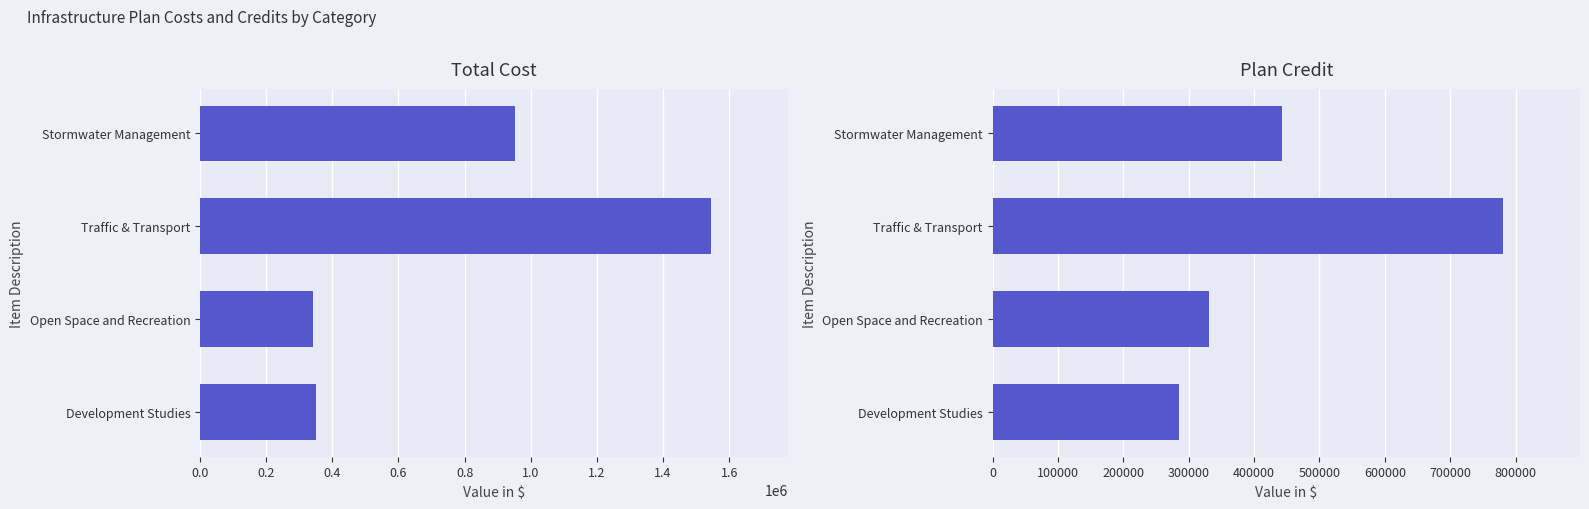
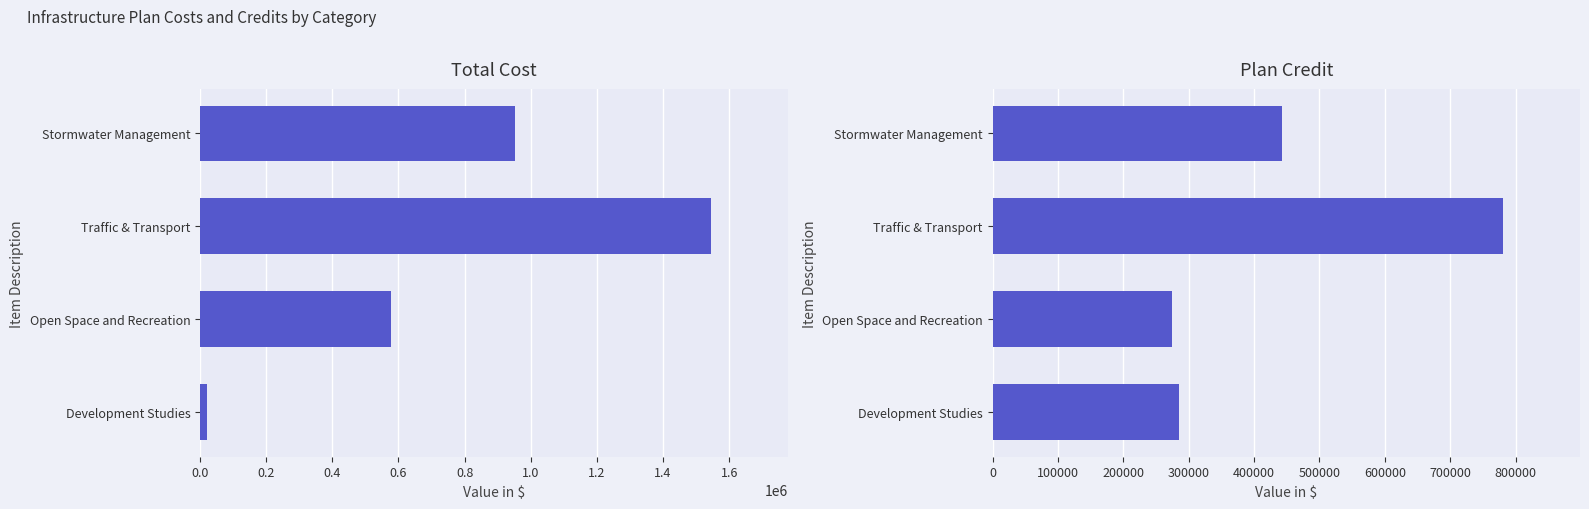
  {
    "Total Cost": {
      "Stormwater Management": 950000,
      "Traffic & Transport": 1540000,
-     "Open Space and Recreation": 340000,
-     "Development Studies": 350000
+     "Open Space and Recreation": 580000,
+     "Development Studies": 20000
    },
    "Plan Credit": {
      "Stormwater Management": 440000,
      "Traffic & Transport": 780000,
-     "Open Space and Recreation": 330000,
+     "Open Space and Recreation": 270000,
      "Development Studies": 290000
    }
  }
